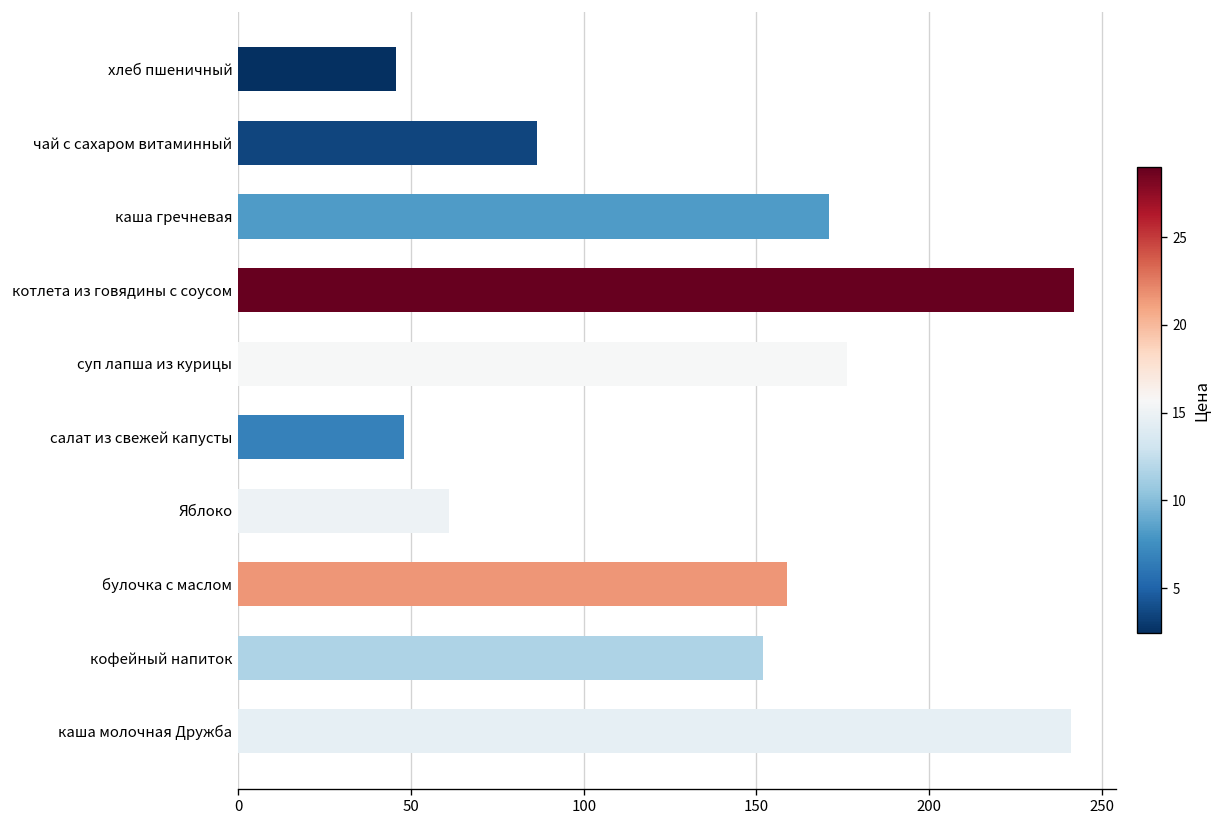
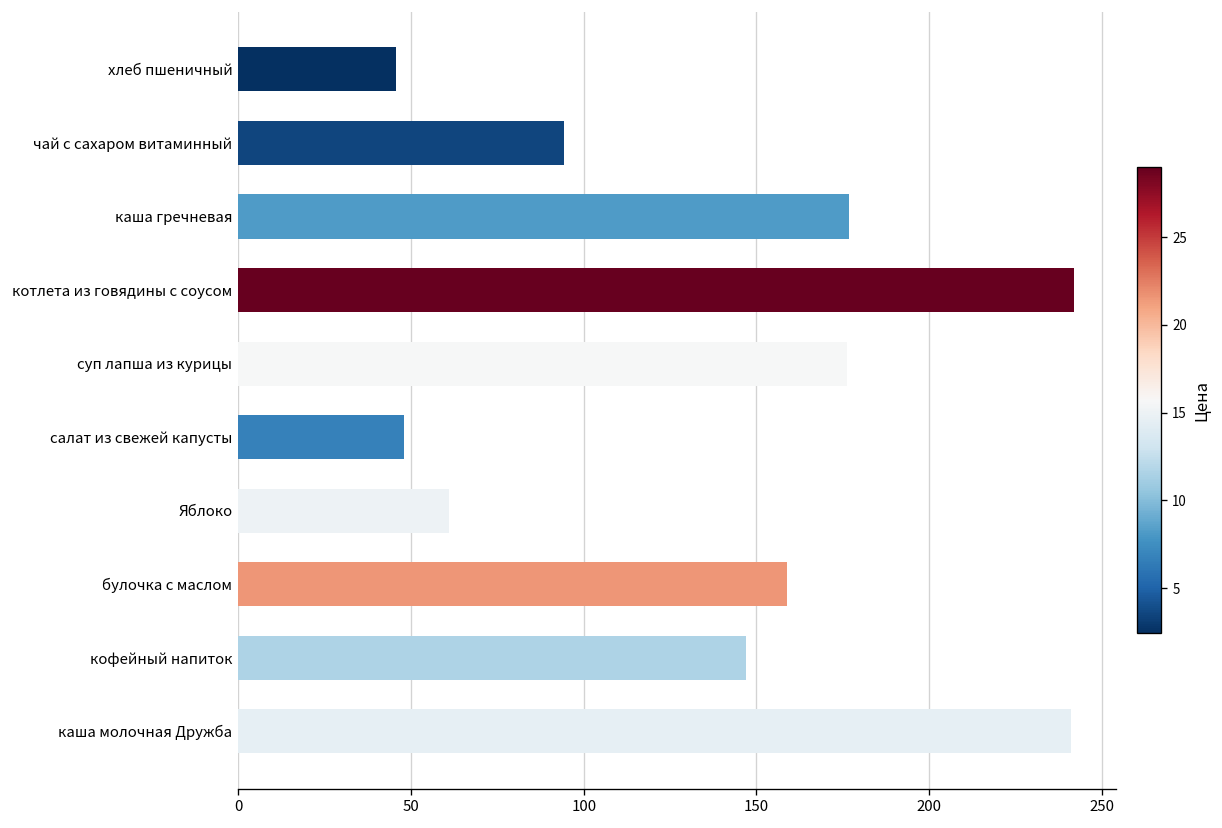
  {
    "хлеб пшеничный": 46,
-   "чай с сахаром витаминный": 86,
-   "каша гречневая": 171,
+   "чай с сахаром витаминный": 94,
+   "каша гречневая": 177,
    "котлета из говядины с соусом": 242,
    "суп лапша из курицы": 176,
    "салат из свежей капусты": 48,
    "Яблоко": 61,
    "булочка с маслом": 159,
-   "кофейный напиток": 152,
+   "кофейный напиток": 147,
    "каша молочная Дружба": 241
  }
